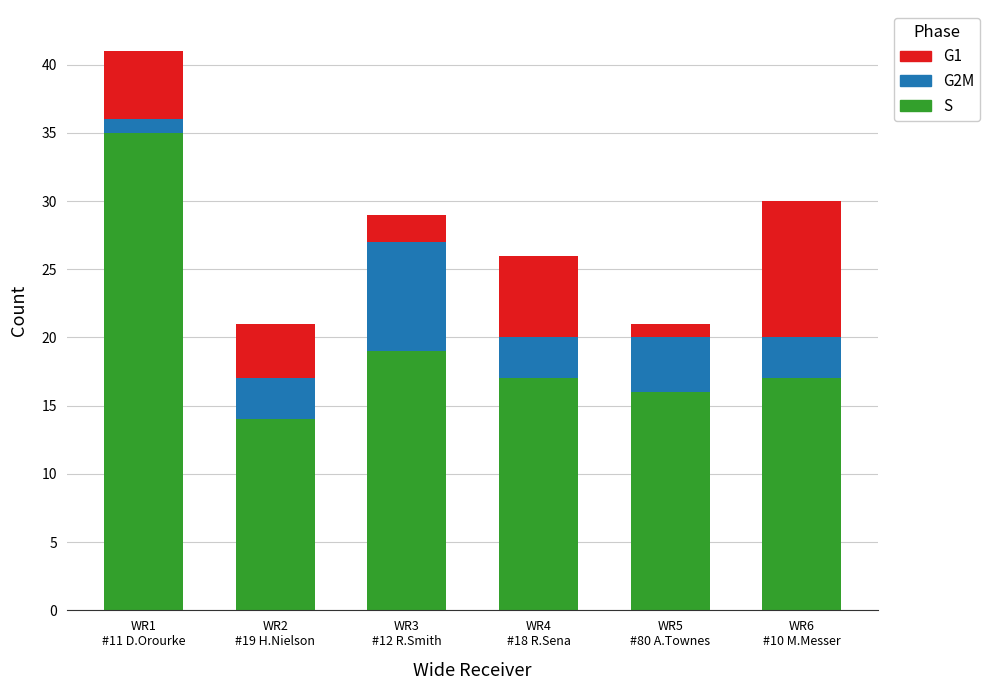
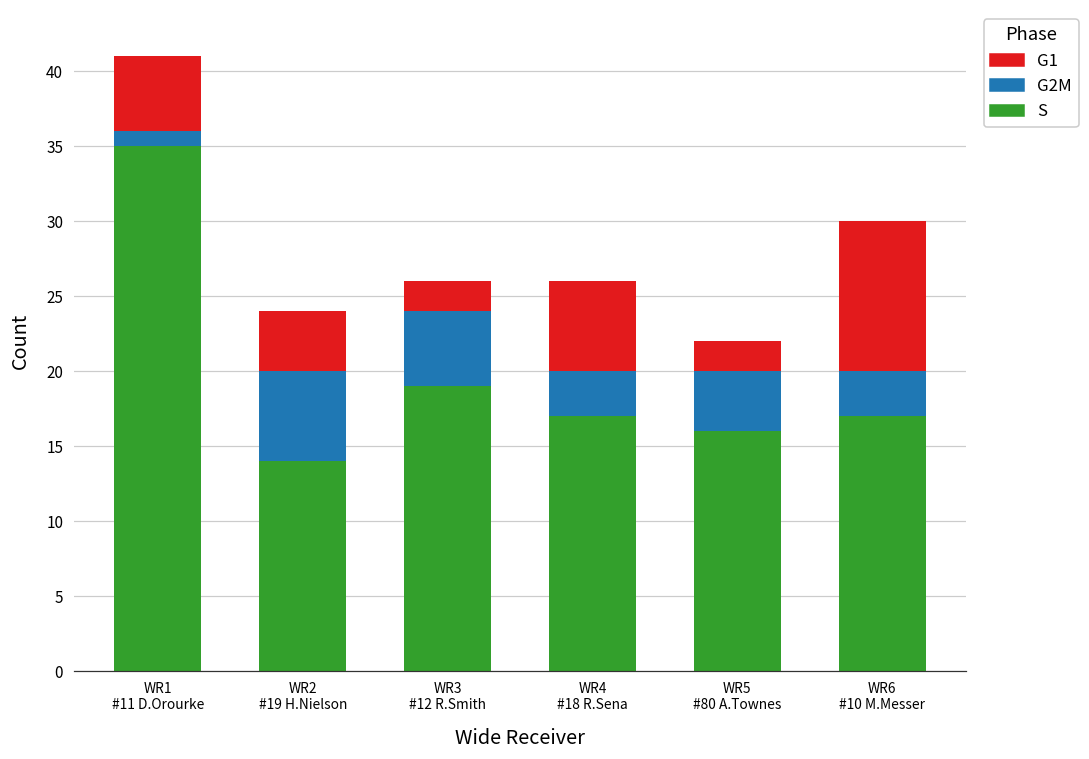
  {
    "S": {
      "WR1 #11 D.Orourke": 35,
      "WR2 #19 H.Nielson": 14,
      "WR3 #12 R.Smith": 19,
      "WR4 #18 R.Sena": 17,
      "WR5 #80 A.Townes": 16,
      "WR6 #10 M.Messer": 17
    },
    "G2M": {
      "WR1 #11 D.Orourke": 1,
-     "WR2 #19 H.Nielson": 3,
-     "WR3 #12 R.Smith": 8,
+     "WR2 #19 H.Nielson": 6,
+     "WR3 #12 R.Smith": 5,
      "WR4 #18 R.Sena": 3,
      "WR5 #80 A.Townes": 4,
      "WR6 #10 M.Messer": 3
    },
    "G1": {
      "WR1 #11 D.Orourke": 5,
      "WR2 #19 H.Nielson": 4,
      "WR3 #12 R.Smith": 2,
      "WR4 #18 R.Sena": 6,
-     "WR5 #80 A.Townes": 1,
+     "WR5 #80 A.Townes": 2,
      "WR6 #10 M.Messer": 10
    }
  }
